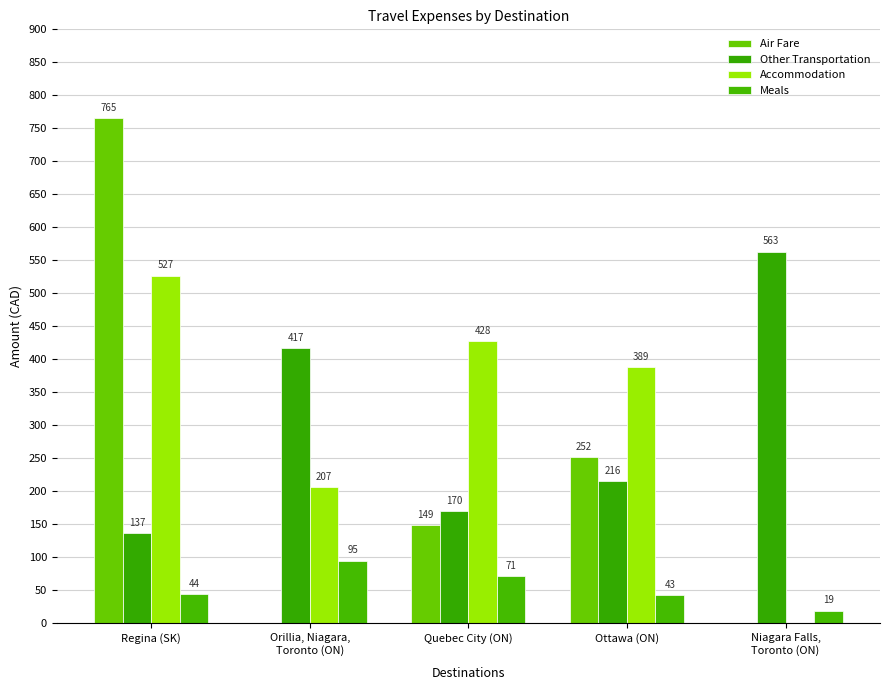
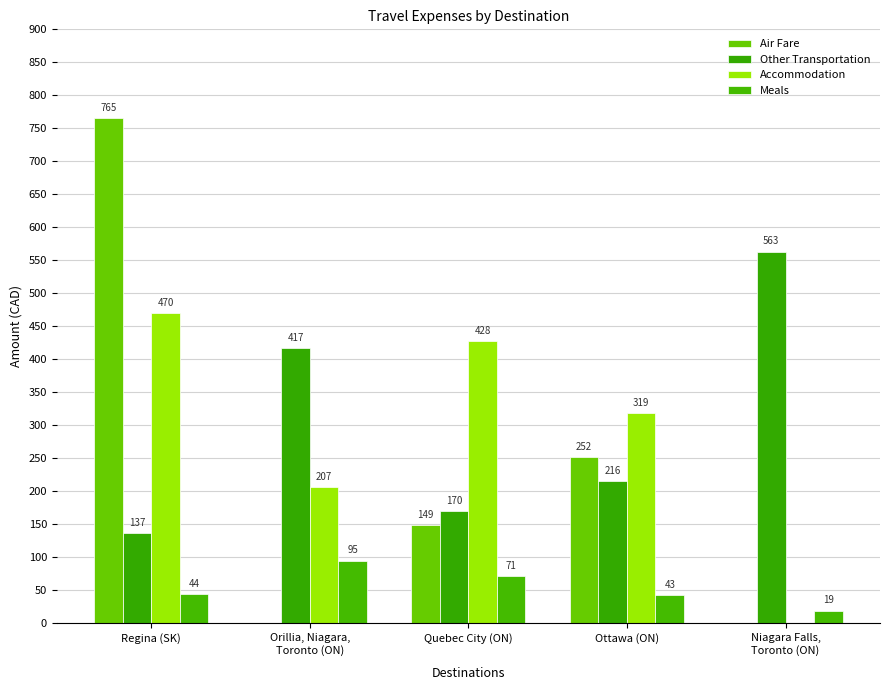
  {
    "Accommodation": {
-     "Regina (SK)": 527,
+     "Regina (SK)": 470,
      "Orillia, Niagara, Toronto (ON)": 207,
      "Quebec City (ON)": 428,
-     "Ottawa (ON)": 389
+     "Ottawa (ON)": 319
    }
  }
